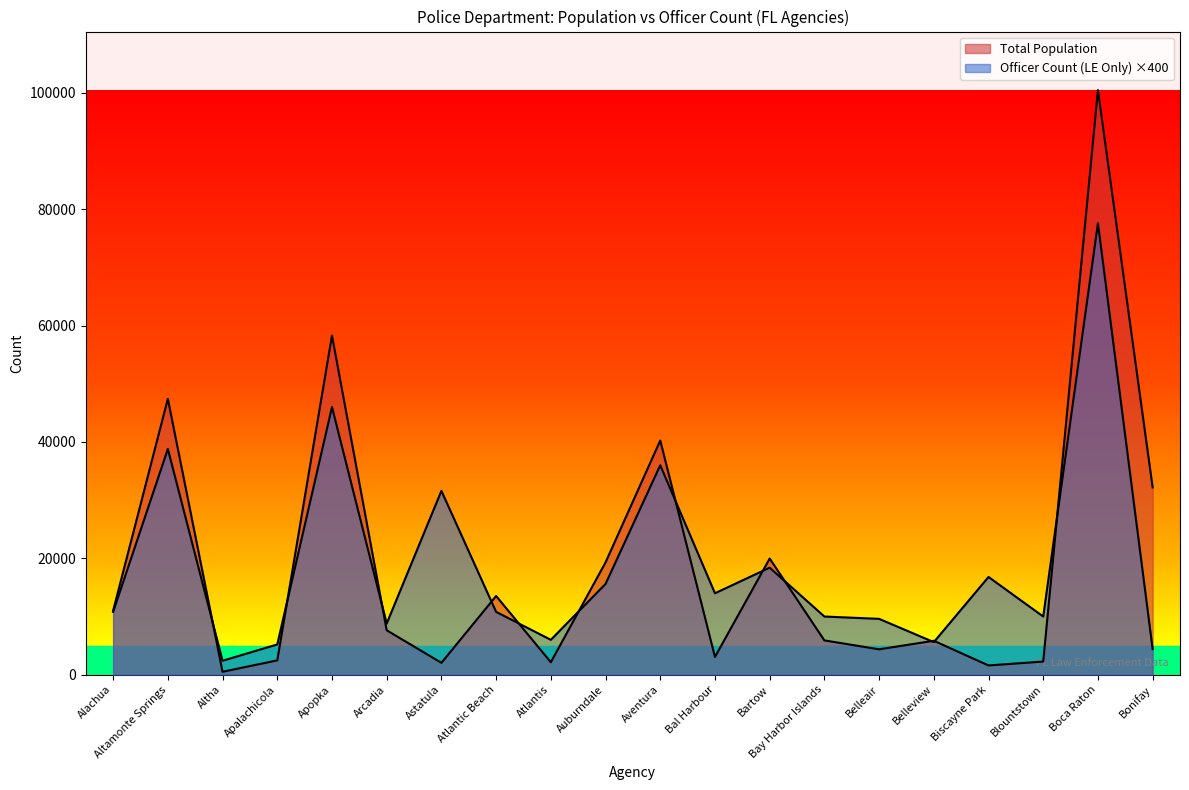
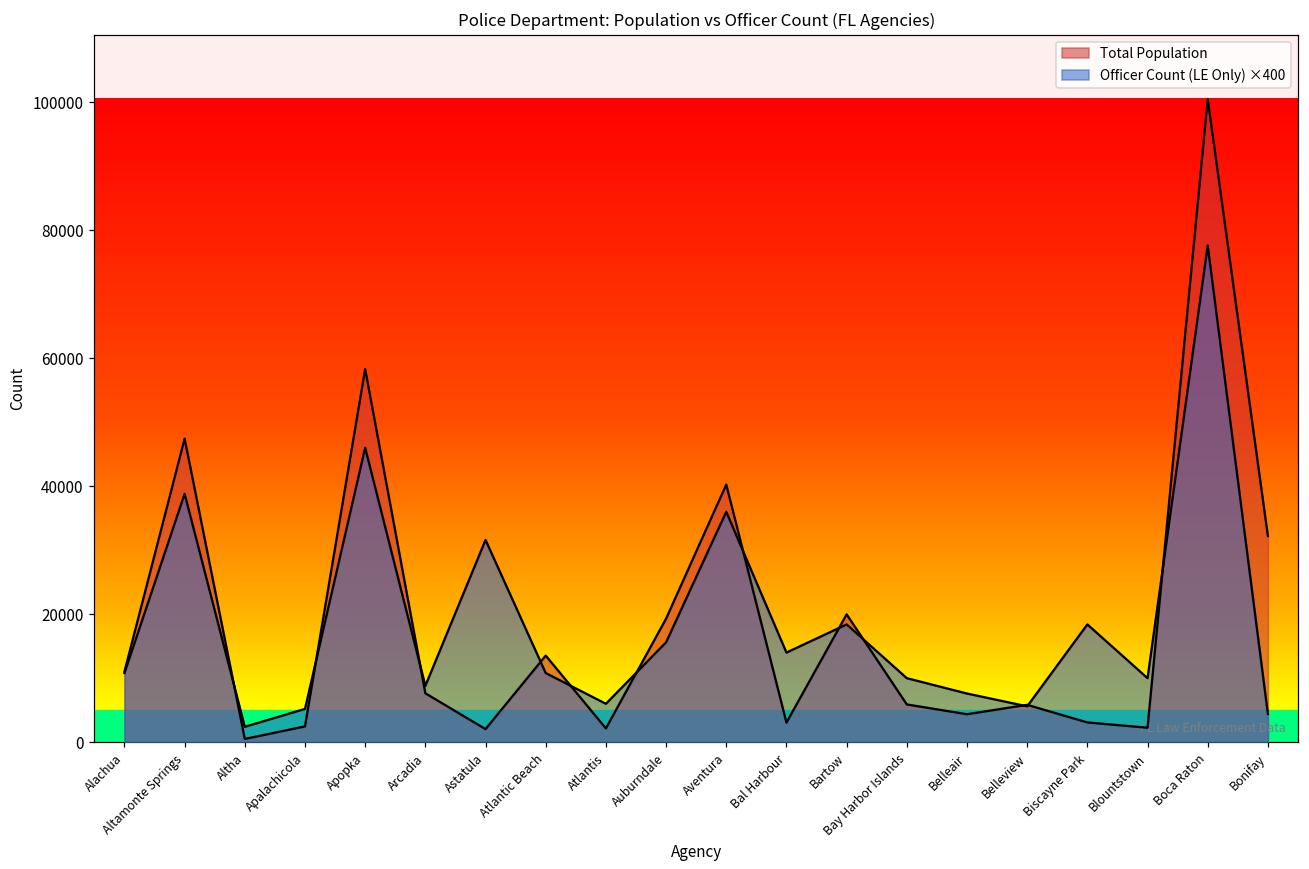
  {
    "Total Population": {
      "Altamonte Springs": 47000,
      "Altha": 1000,
      "Apalachicola": 2000,
      "Apopka": 58000,
      "Arcadia": 8000,
      "Astatula": 2000,
      "Atlantic Beach": 14000,
      "Atlantis": 2000,
      "Auburndale": 19000,
      "Aventura": 40000,
      "Bal Harbour": 3000,
      "Bartow": 20000,
      "Bay Harbor Islands": 6000,
      "Belleair": 4000,
-     "Biscayne Park": 2000,
+     "Biscayne Park": 3000,
      "Blountstown": 2000,
      "Boca Raton": 100000,
      "Bonifay": 32000
    },
    "Officer Count (LE Only) ×400": {
      "Altamonte Springs": 39000,
      "Altha": 2000,
      "Apalachicola": 5000,
      "Apopka": 46000,
      "Arcadia": 9000,
      "Astatula": 32000,
      "Atlantic Beach": 11000,
      "Atlantis": 6000,
      "Auburndale": 16000,
      "Aventura": 36000,
      "Bal Harbour": 14000,
      "Bartow": 18000,
      "Bay Harbor Islands": 10000,
-     "Belleair": 10000,
-     "Biscayne Park": 17000,
+     "Belleair": 8000,
+     "Biscayne Park": 18000,
      "Blountstown": 10000,
      "Boca Raton": 78000,
      "Bonifay": 4000
    }
  }
